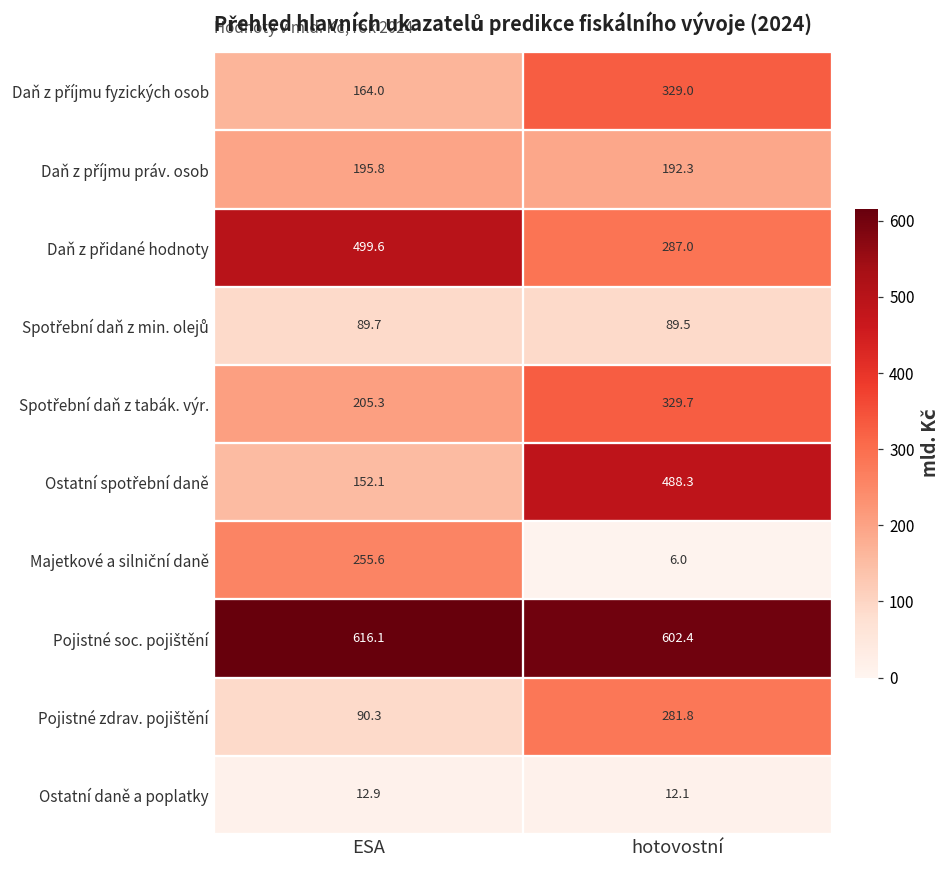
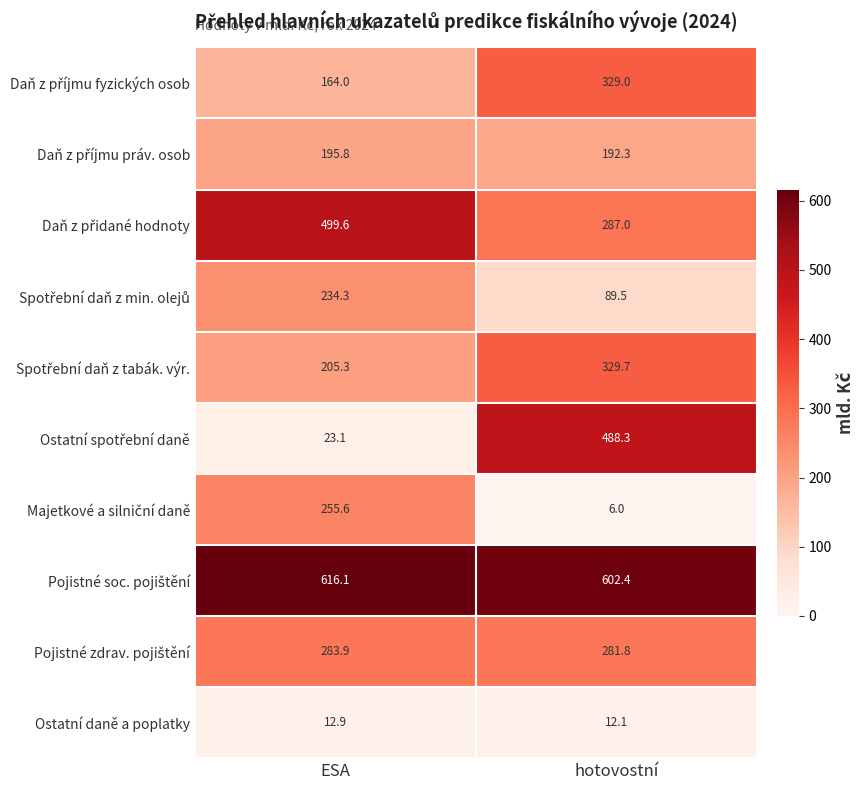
  {
    "Daň z příjmu fyzických osob": {
      "ESA": 164.0,
      "hotovostní": 329.0
    },
    "Daň z příjmu práv. osob": {
      "ESA": 195.8,
      "hotovostní": 192.3
    },
    "Daň z přidané hodnoty": {
      "ESA": 499.6,
      "hotovostní": 287.0
    },
    "Spotřební daň z min. olejů": {
-     "ESA": 89.7,
+     "ESA": 234.3,
      "hotovostní": 89.5
    },
    "Spotřební daň z tabák. výr.": {
      "ESA": 205.3,
      "hotovostní": 329.7
    },
    "Ostatní spotřební daně": {
-     "ESA": 152.1,
+     "ESA": 23.1,
      "hotovostní": 488.3
    },
    "Majetkové a silniční daně": {
      "ESA": 255.6,
      "hotovostní": 6.0
    },
    "Pojistné soc. pojištění": {
      "ESA": 616.1,
      "hotovostní": 602.4
    },
    "Pojistné zdrav. pojištění": {
-     "ESA": 90.3,
+     "ESA": 283.9,
      "hotovostní": 281.8
    },
    "Ostatní daně a poplatky": {
      "ESA": 12.9,
      "hotovostní": 12.1
    }
  }
